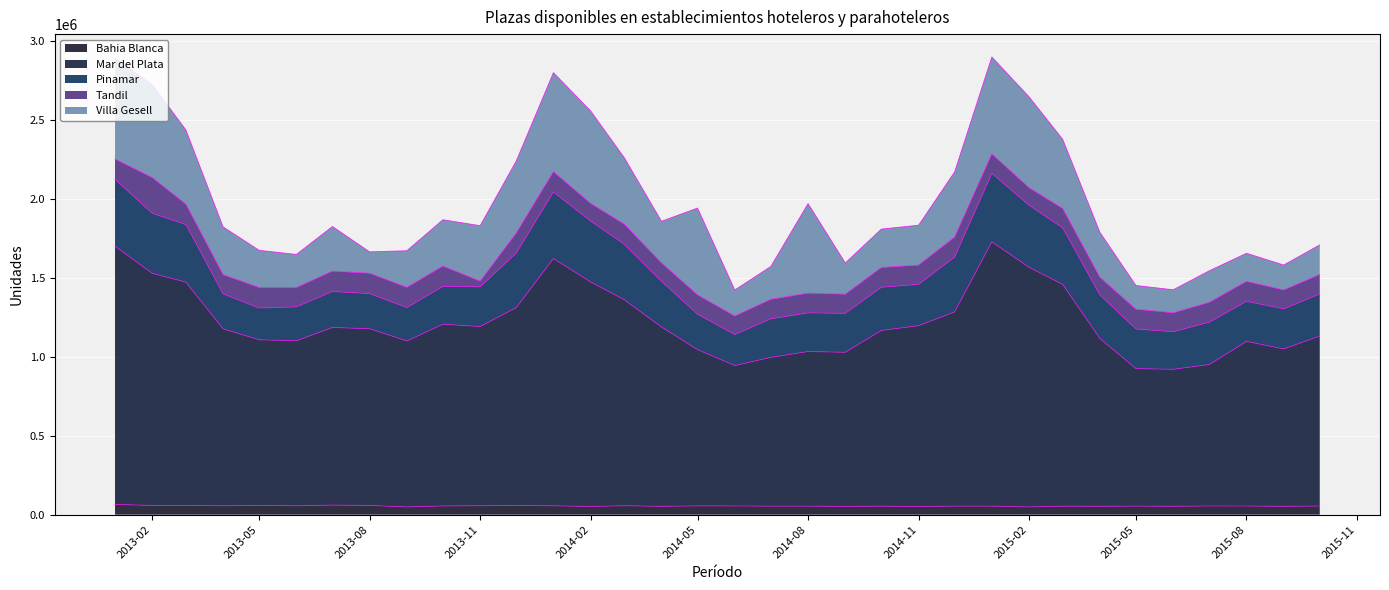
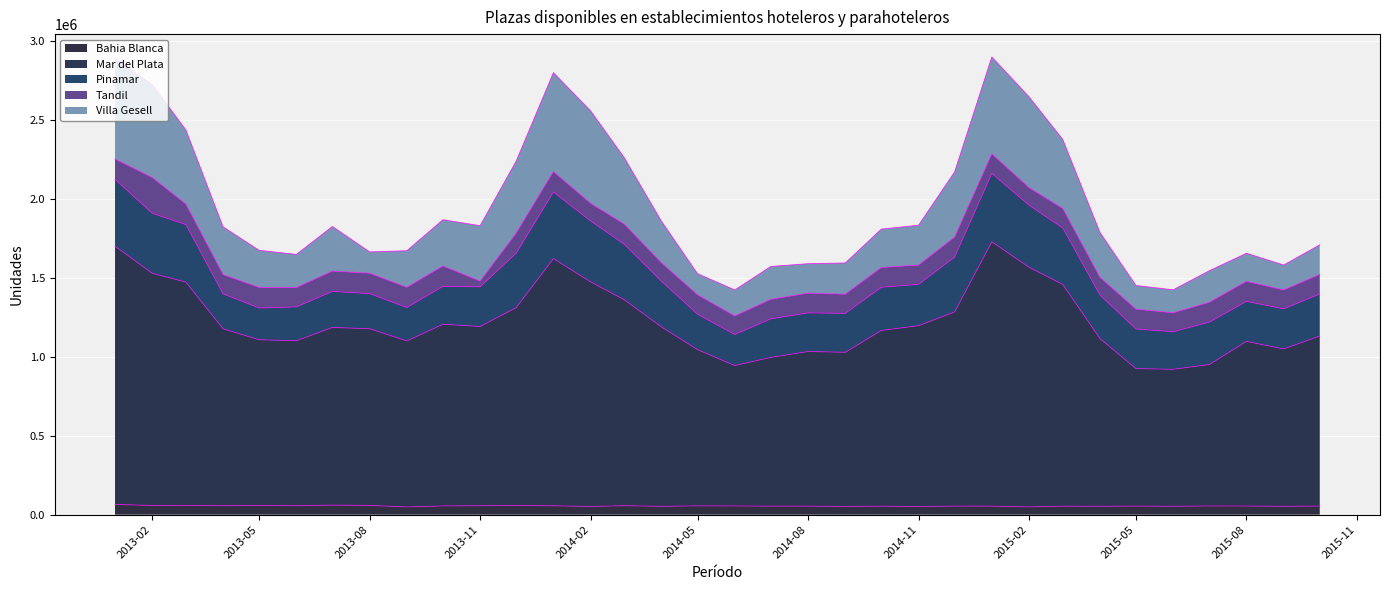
  {
    "Tandil": {
      "2013-02": 230000,
      "2013-05": 130000,
      "2013-08": 130000,
      "2013-11": 40000,
      "2014-02": 110000,
      "2014-05": 120000,
      "2014-08": 120000,
      "2014-11": 120000,
      "2015-02": 110000,
      "2015-05": 130000,
      "2015-08": 130000
    },
    "Villa Gesell": {
      "2013-05": 240000,
      "2013-08": 140000,
      "2013-11": 350000,
      "2014-02": 590000,
-     "2014-05": 550000,
-     "2014-08": 570000,
+     "2014-05": 130000,
+     "2014-08": 190000,
      "2014-11": 250000,
      "2015-02": 580000,
      "2015-05": 150000,
      "2015-08": 180000
    }
  }
